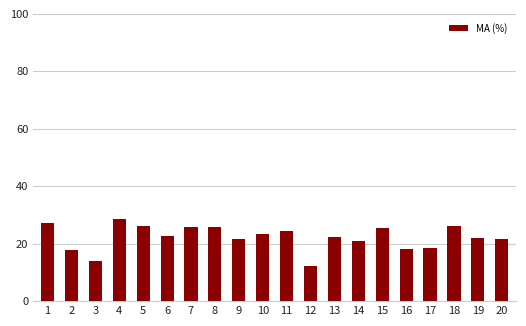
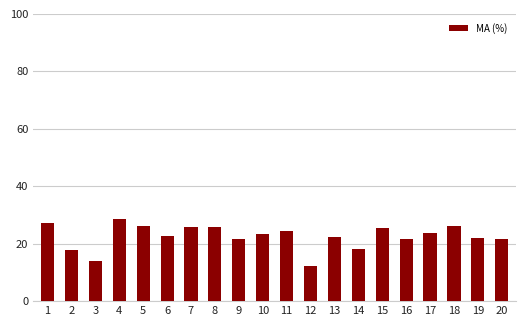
  {
    "1": 27,
    "2": 18,
    "3": 14,
    "4": 28,
    "5": 26,
    "6": 23,
    "7": 26,
    "8": 26,
    "9": 21,
    "10": 23,
    "11": 24,
    "12": 12,
    "13": 22,
-   "14": 21,
+   "14": 18,
    "15": 25,
-   "16": 18,
-   "17": 19,
+   "16": 22,
+   "17": 24,
    "18": 26,
    "19": 22,
    "20": 21
  }
